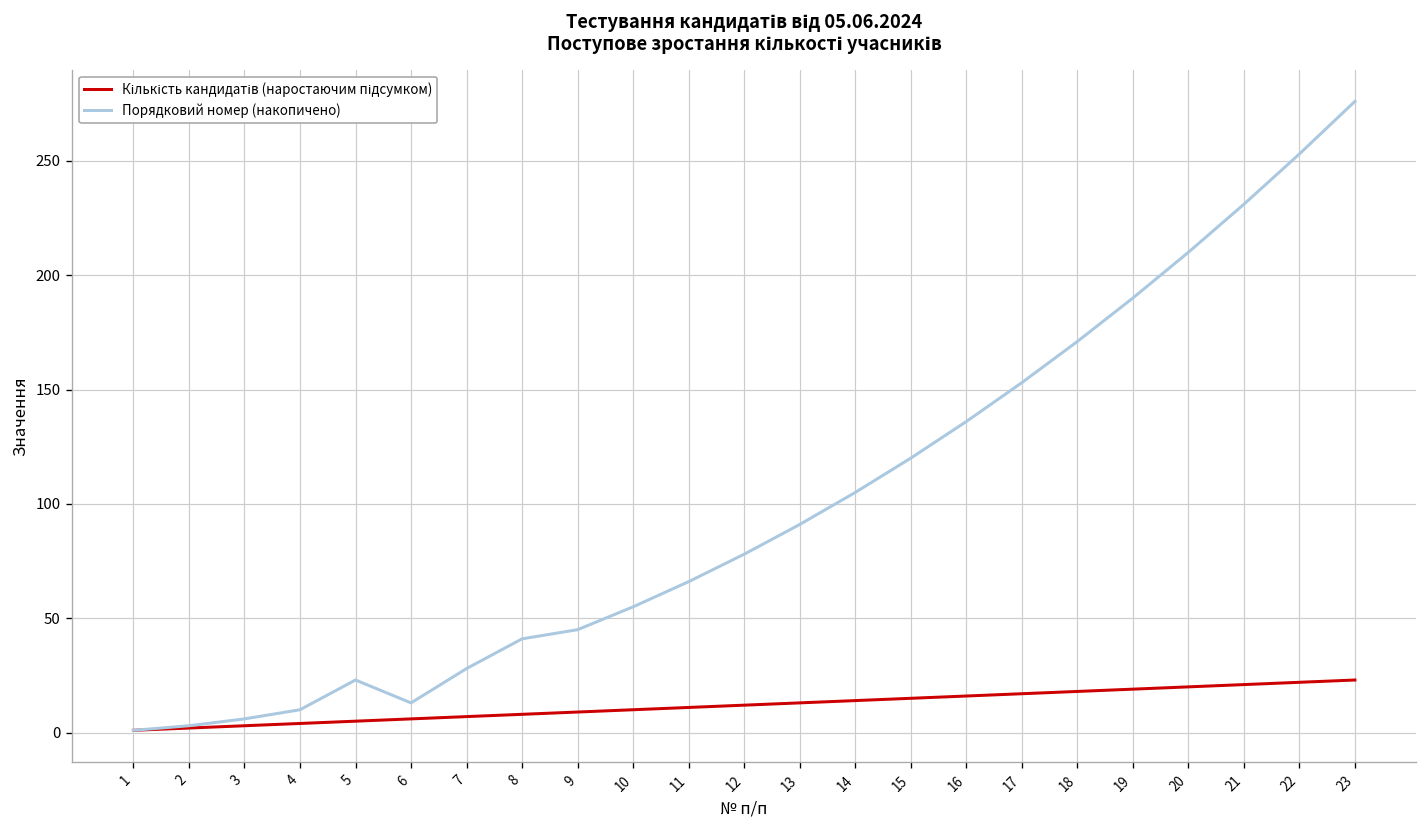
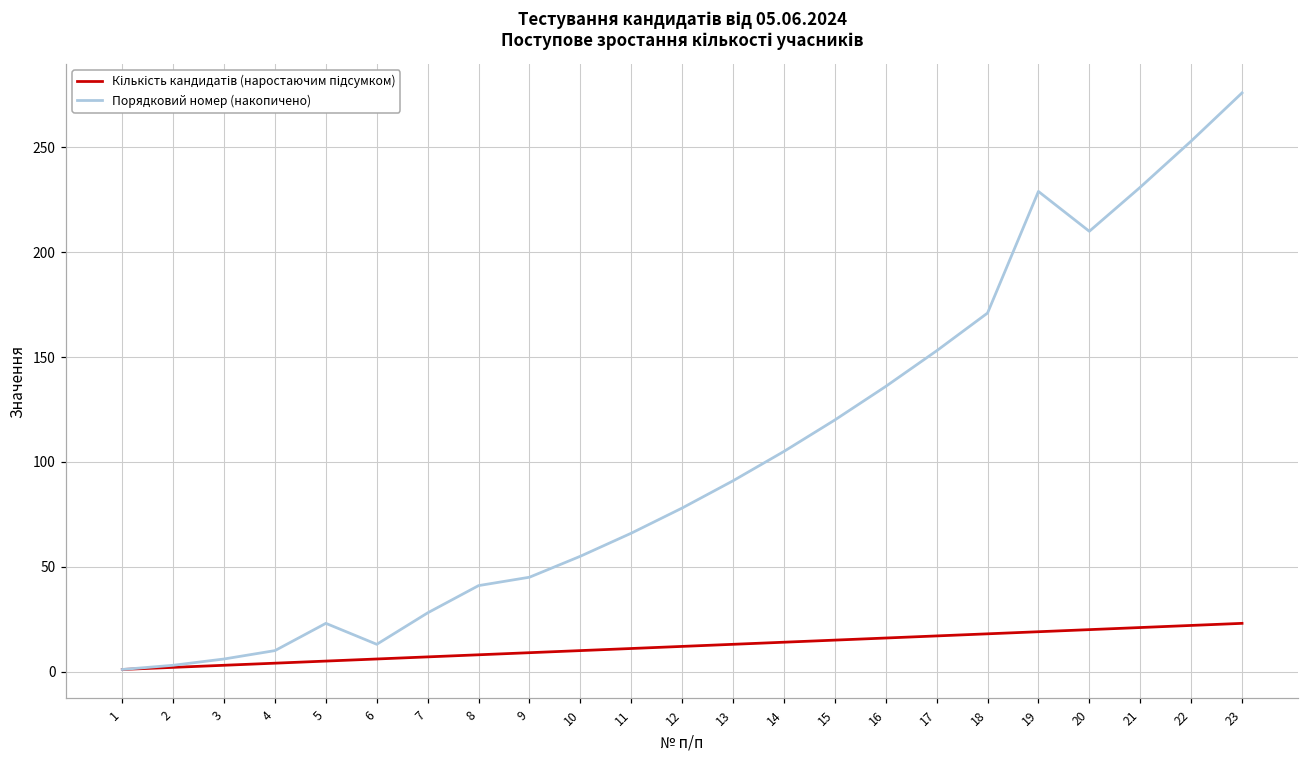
  {
    "Кількість кандидатів (наростаючим підсумком)": {
      "3": 3,
      "4": 4,
      "5": 5,
      "6": 6,
      "7": 7,
      "8": 8,
      "9": 9,
      "10": 10,
      "11": 11,
      "12": 12,
      "13": 13,
      "14": 14,
      "15": 15,
      "16": 16,
      "17": 17,
      "18": 18,
      "19": 19,
      "20": 20,
      "21": 21,
      "22": 22,
      "23": 23
    },
    "Порядковий номер (накопичено)": {
      "3": 6,
      "4": 10,
      "5": 23,
      "6": 13,
      "7": 28,
      "8": 41,
      "9": 45,
      "10": 55,
      "11": 66,
      "12": 78,
      "13": 91,
      "14": 105,
      "15": 120,
      "16": 136,
      "17": 153,
      "18": 171,
-     "19": 190,
+     "19": 229,
      "20": 210,
      "21": 231,
      "22": 253,
      "23": 276
    }
  }
